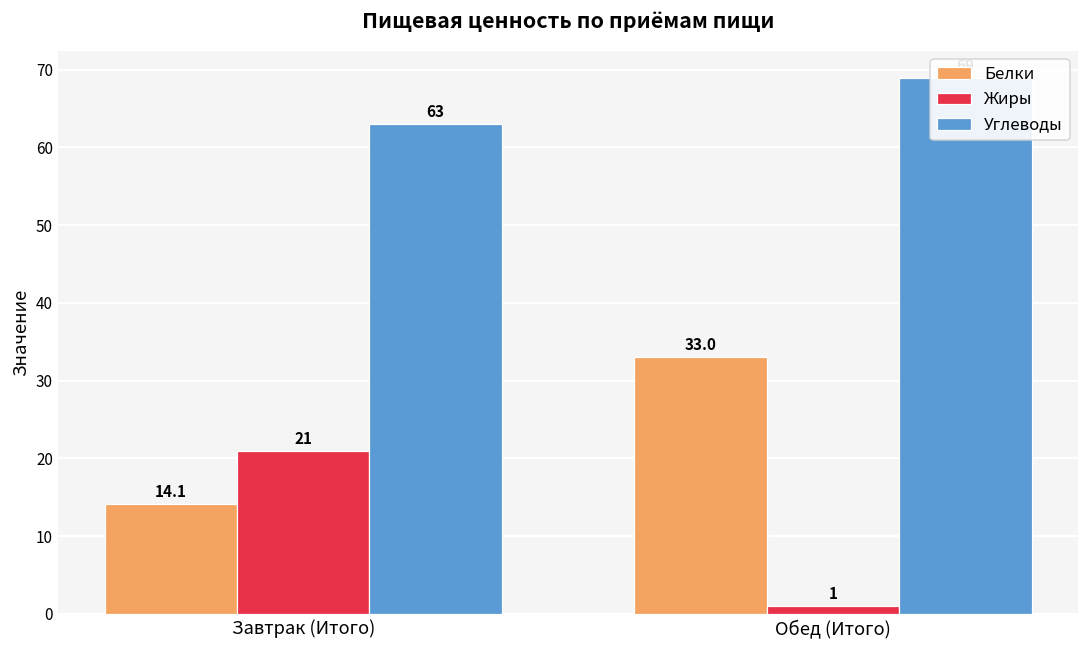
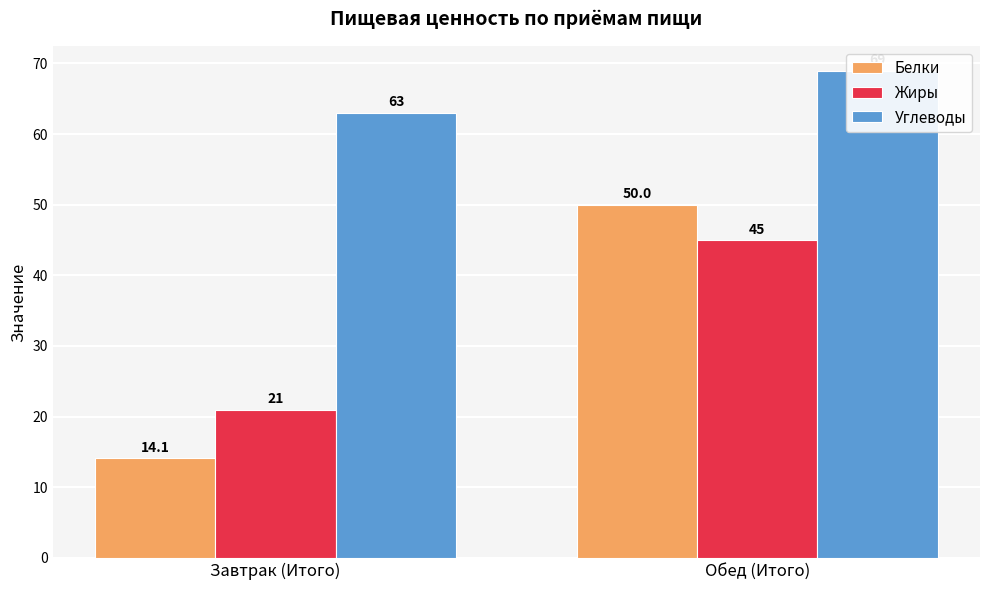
  {
    "Белки": {
      "Завтрак (Итого)": 14.1,
-     "Обед (Итого)": 33.0
+     "Обед (Итого)": 50.0
    },
    "Жиры": {
      "Завтрак (Итого)": 21,
-     "Обед (Итого)": 1
+     "Обед (Итого)": 45
    },
    "Углеводы": {
      "Завтрак (Итого)": 63
    }
  }
